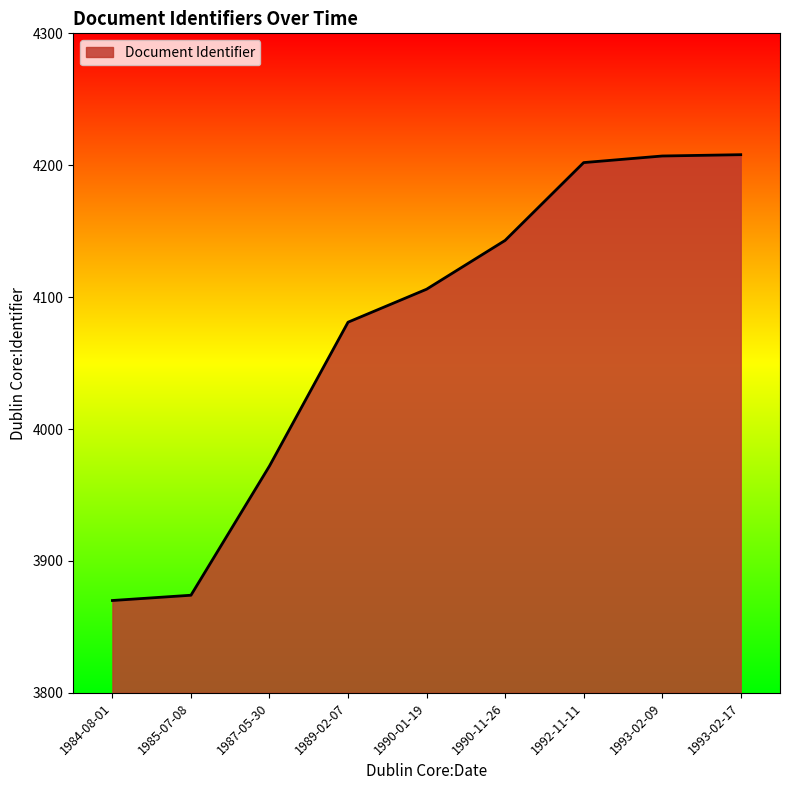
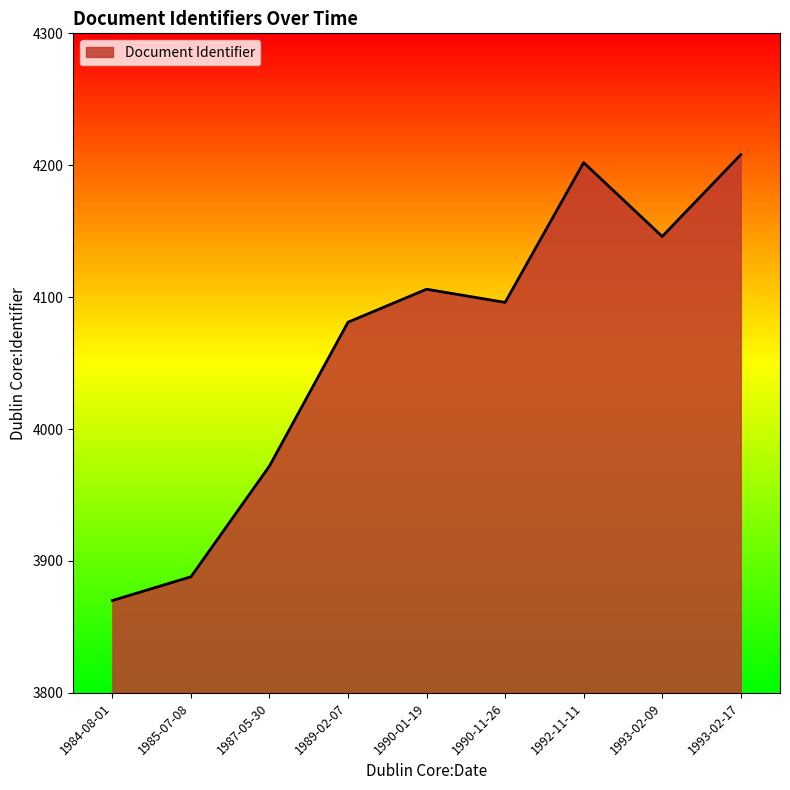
  {
    "1984-08-01": 3870,
-   "1985-07-08": 3874,
+   "1985-07-08": 3888,
    "1987-05-30": 3972,
    "1989-02-07": 4081,
    "1990-01-19": 4106,
-   "1990-11-26": 4143,
+   "1990-11-26": 4096,
    "1992-11-11": 4202,
-   "1993-02-09": 4207,
+   "1993-02-09": 4146,
    "1993-02-17": 4208
  }
